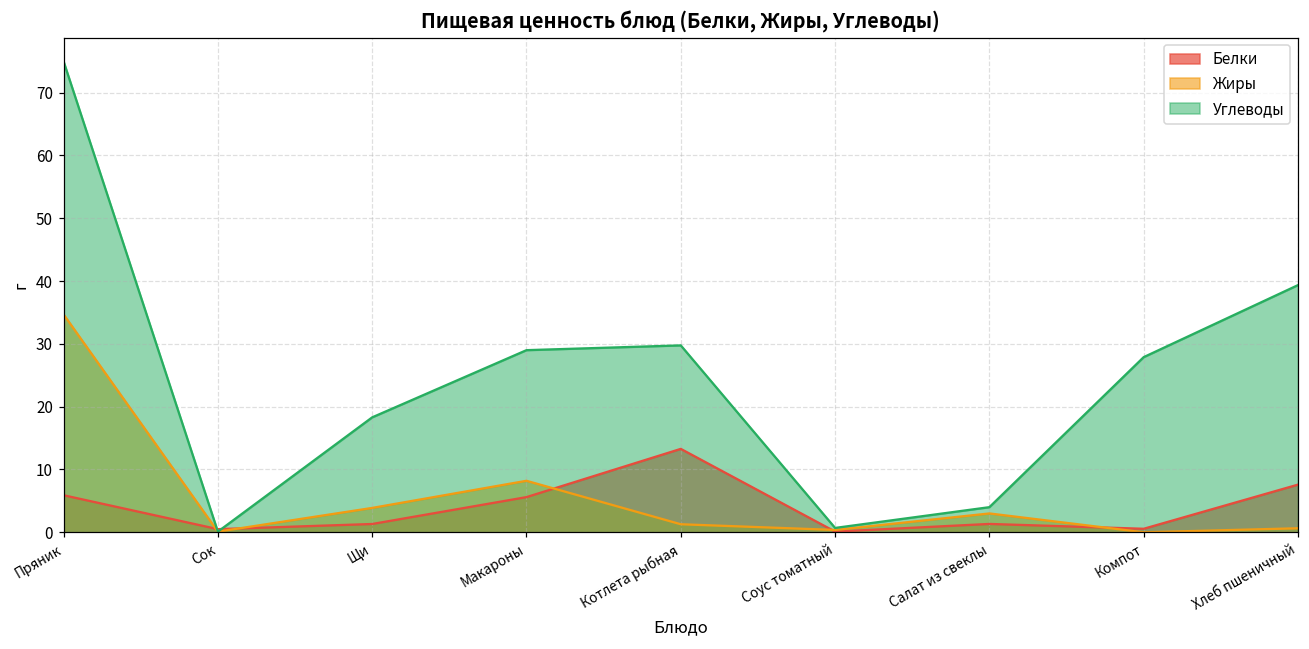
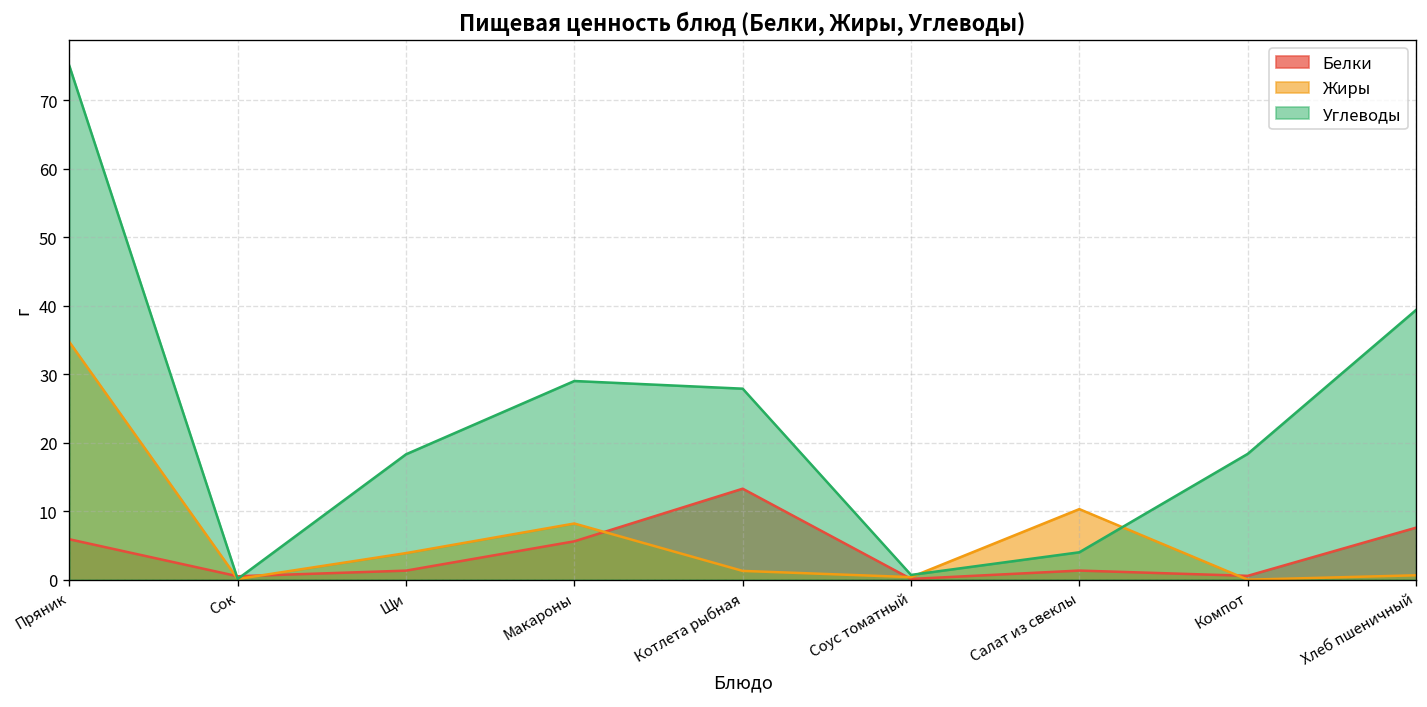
  {
    "Белки": {
      "Пряник": 6,
      "Щи": 1,
      "Макароны": 6,
      "Котлета рыбная": 13,
      "Салат из свеклы": 1,
      "Компот": 1,
      "Хлеб пшеничный": 8
    },
    "Жиры": {
      "Пряник": 35,
      "Щи": 4,
      "Макароны": 8,
      "Котлета рыбная": 1,
-     "Салат из свеклы": 3,
+     "Салат из свеклы": 10,
      "Компот": 0,
      "Хлеб пшеничный": 1
    },
    "Углеводы": {
      "Пряник": 75,
      "Щи": 18,
      "Макароны": 29,
-     "Котлета рыбная": 30,
+     "Котлета рыбная": 28,
      "Салат из свеклы": 4,
-     "Компот": 28,
+     "Компот": 18,
      "Хлеб пшеничный": 39
    }
  }
